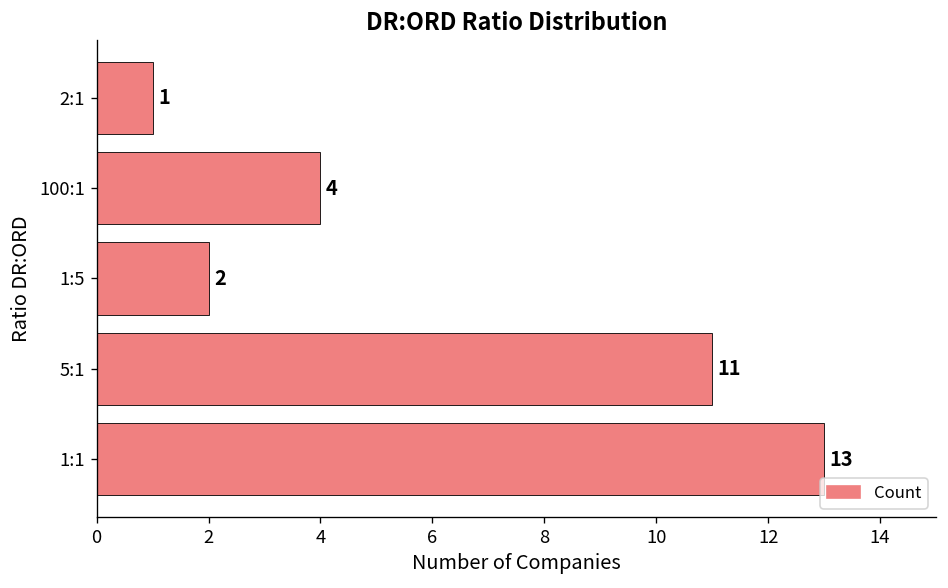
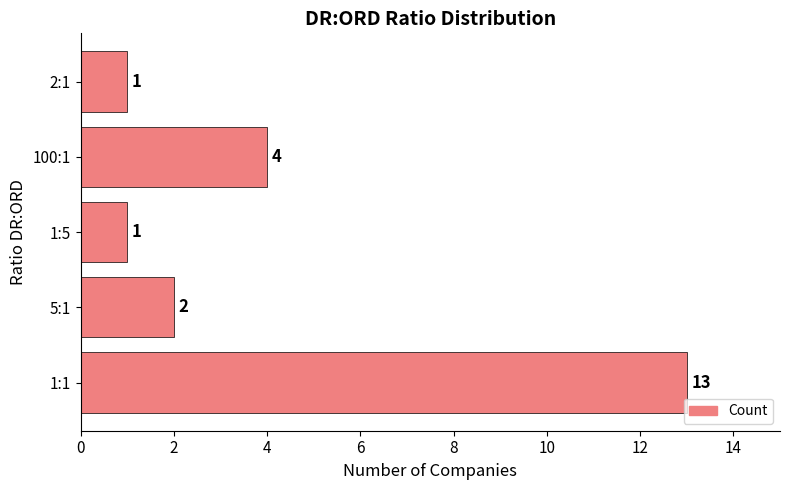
  {
    "2:1": 1,
    "100:1": 4,
-   "1:5": 2,
-   "5:1": 11,
+   "1:5": 1,
+   "5:1": 2,
    "1:1": 13
  }
